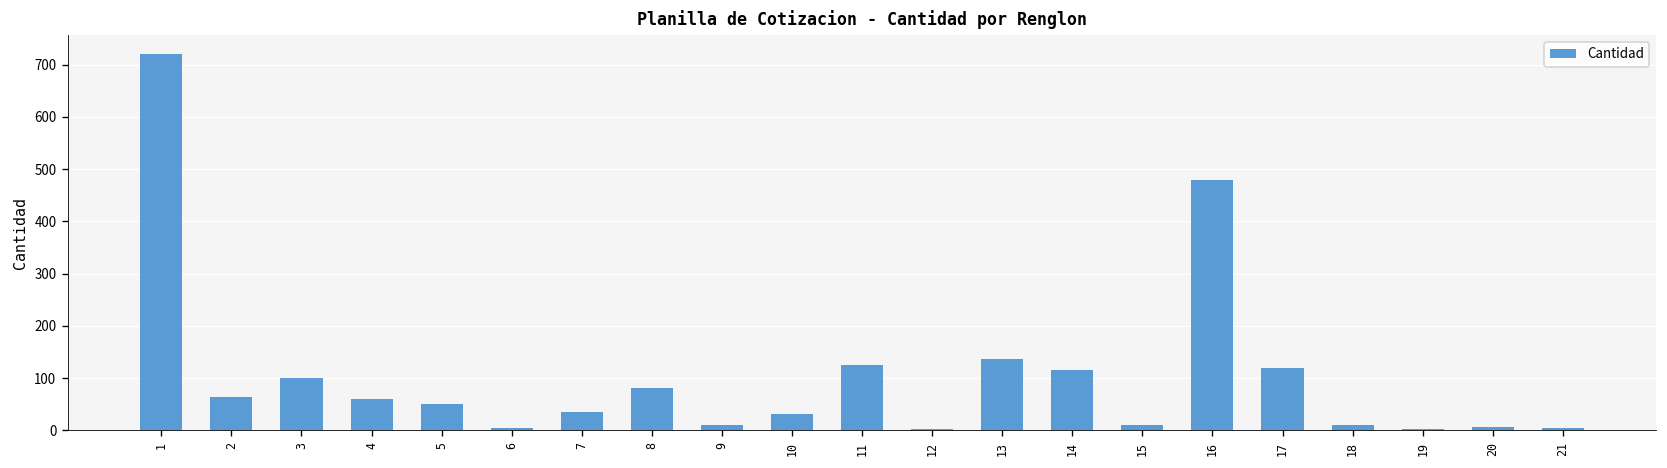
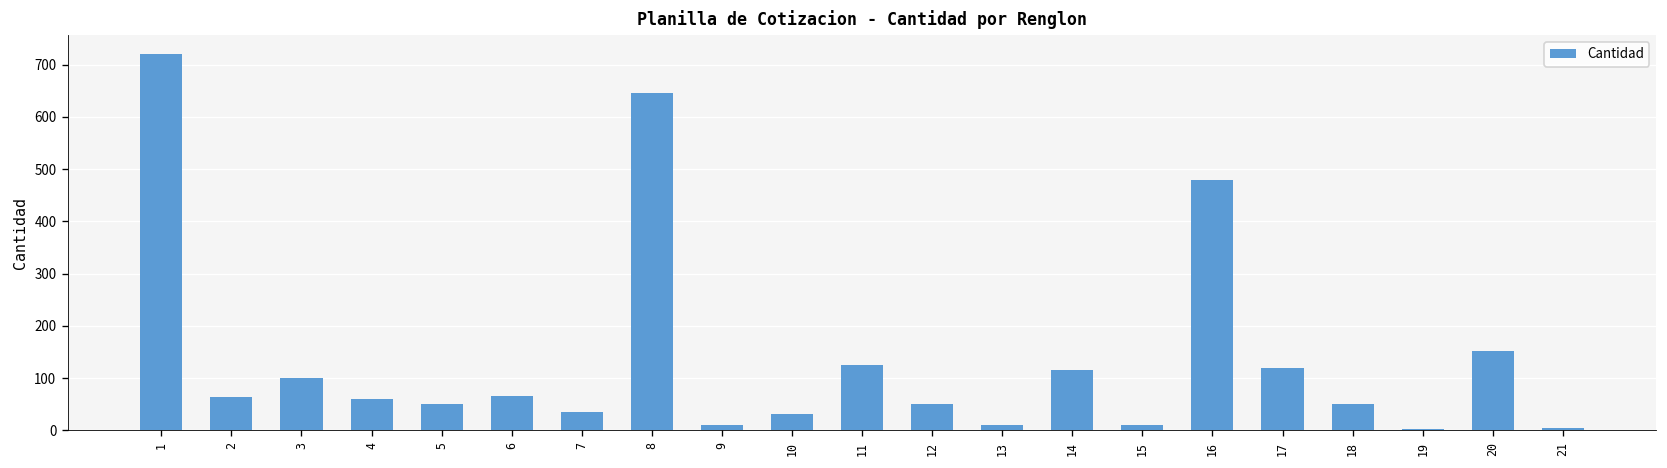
  {
    "1": 720,
    "2": 60,
    "3": 100,
    "4": 60,
    "5": 50,
-   "6": 0,
+   "6": 70,
    "7": 40,
-   "8": 80,
+   "8": 650,
    "9": 10,
    "10": 30,
    "11": 120,
-   "12": 0,
-   "13": 140,
+   "12": 50,
+   "13": 10,
    "14": 120,
    "15": 10,
    "16": 480,
    "17": 120,
-   "18": 10,
-   "20": 10
+   "18": 50,
+   "20": 150
  }
